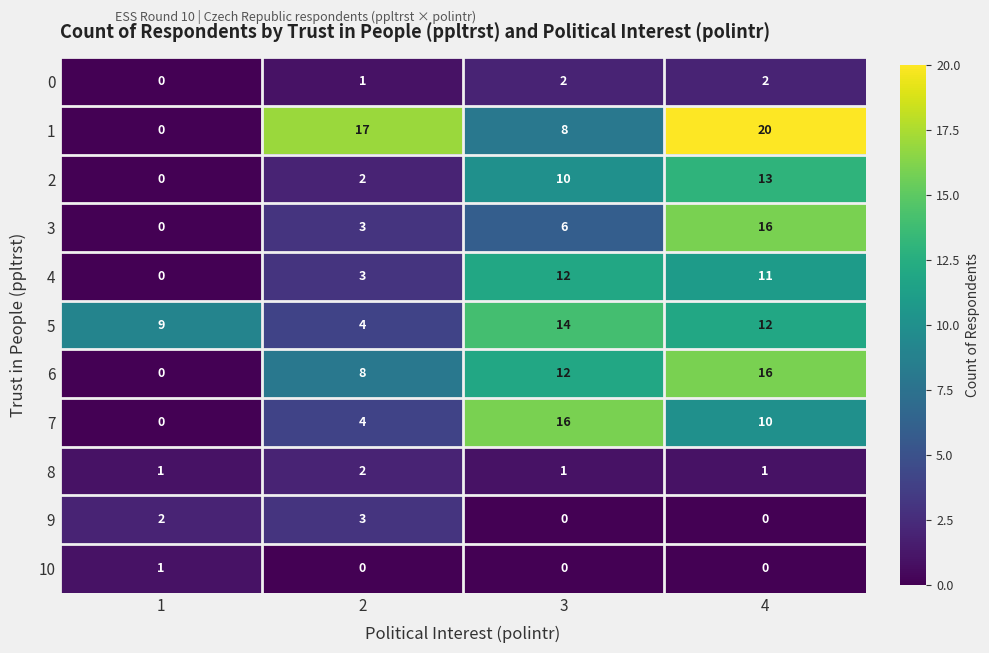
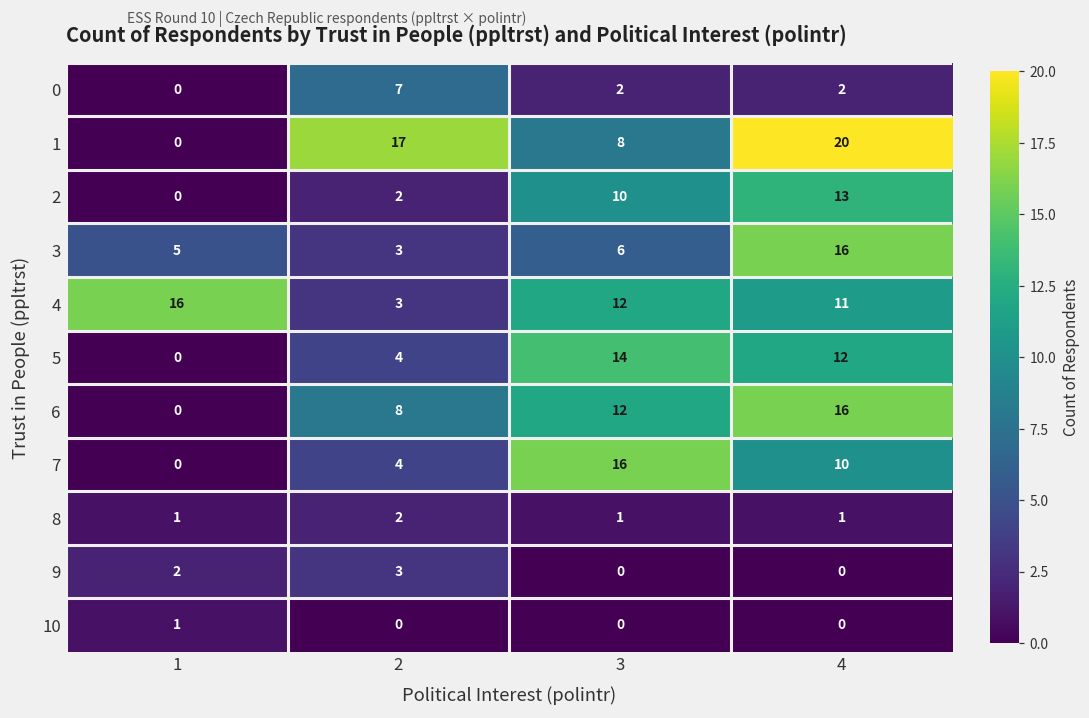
  {
    "0": {
      "1": 0,
-     "2": 1,
+     "2": 7,
      "3": 2,
      "4": 2
    },
    "1": {
      "1": 0,
      "2": 17,
      "3": 8,
      "4": 20
    },
    "2": {
      "1": 0,
      "2": 2,
      "3": 10,
      "4": 13
    },
    "3": {
-     "1": 0,
+     "1": 5,
      "2": 3,
      "3": 6,
      "4": 16
    },
    "4": {
-     "1": 0,
+     "1": 16,
      "2": 3,
      "3": 12,
      "4": 11
    },
    "5": {
-     "1": 9,
+     "1": 0,
      "2": 4,
      "3": 14,
      "4": 12
    },
    "6": {
      "1": 0,
      "2": 8,
      "3": 12,
      "4": 16
    },
    "7": {
      "1": 0,
      "2": 4,
      "3": 16,
      "4": 10
    },
    "8": {
      "1": 1,
      "2": 2,
      "3": 1,
      "4": 1
    },
    "9": {
      "1": 2,
      "2": 3,
      "3": 0,
      "4": 0
    },
    "10": {
      "1": 1,
      "2": 0,
      "3": 0,
      "4": 0
    }
  }
